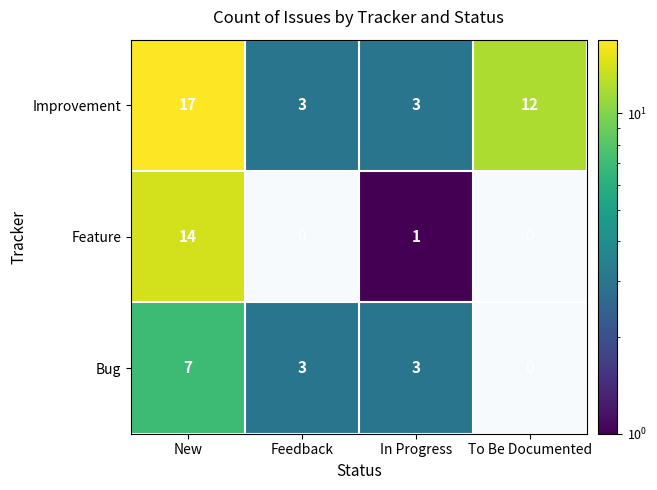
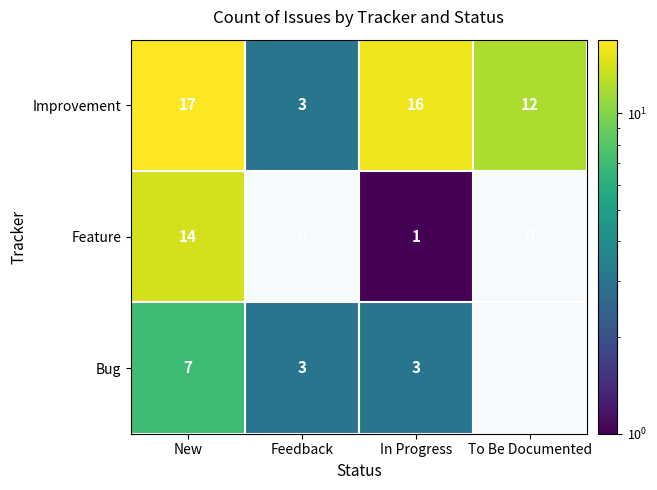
  {
    "Improvement": {
      "New": 17,
      "Feedback": 3,
-     "In Progress": 3,
+     "In Progress": 16,
      "To Be Documented": 12
    },
    "Feature": {
      "New": 14,
      "In Progress": 1
    },
    "Bug": {
      "New": 7,
      "Feedback": 3,
      "In Progress": 3
    }
  }
